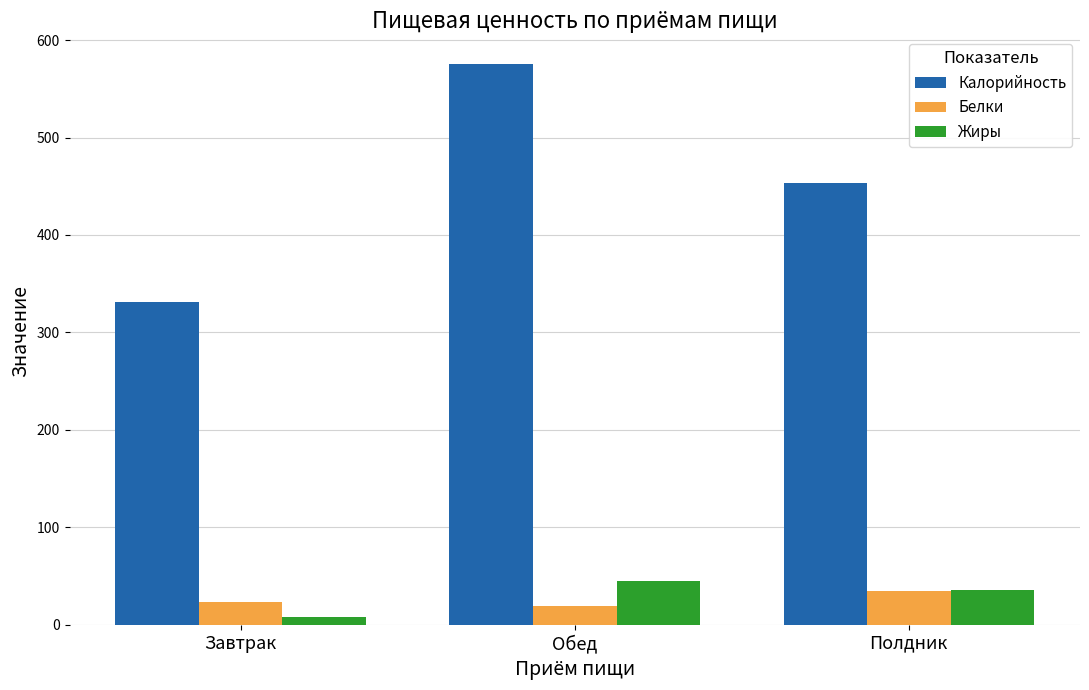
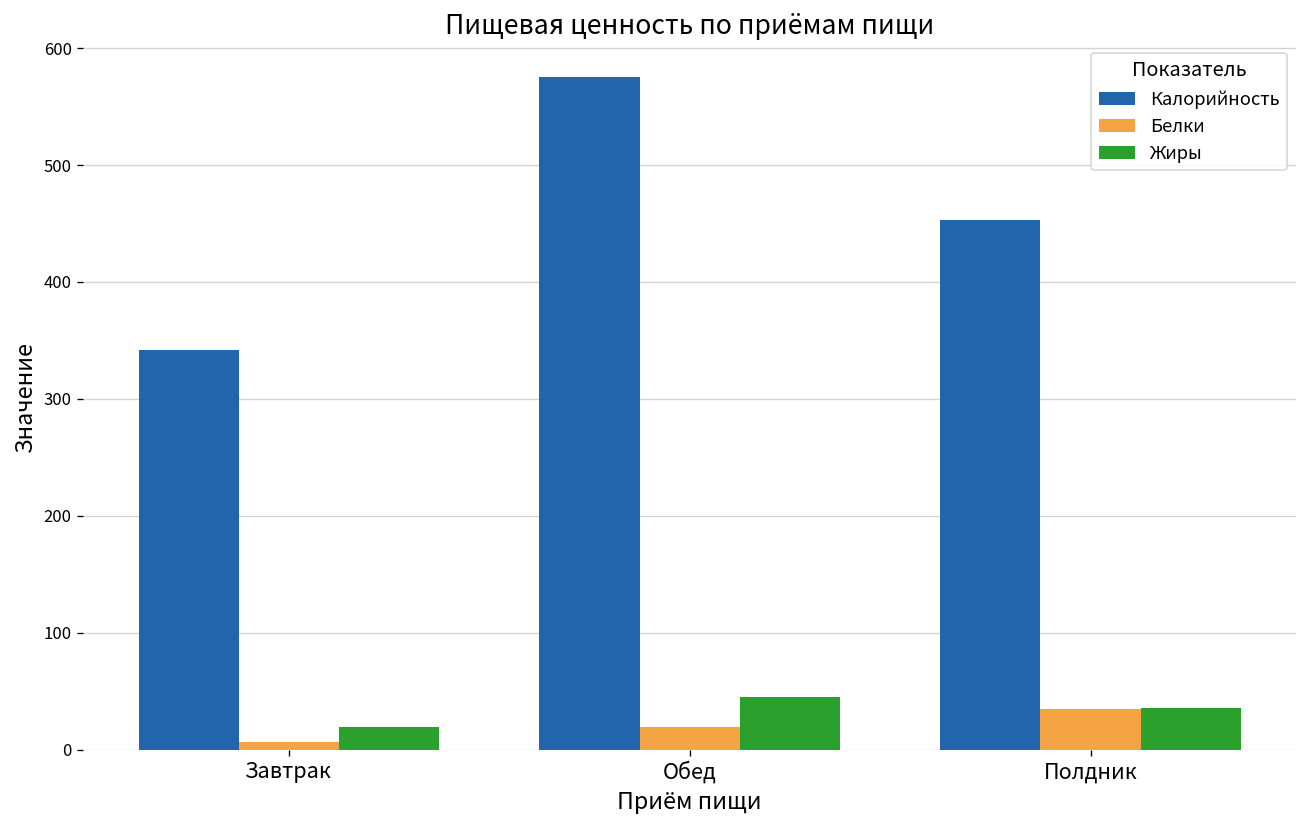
  {
    "Калорийность": {
-     "Завтрак": 330,
+     "Завтрак": 340,
      "Обед": 580,
      "Полдник": 450
    },
    "Белки": {
-     "Завтрак": 20,
+     "Завтрак": 10,
      "Обед": 20,
      "Полдник": 30
    },
    "Жиры": {
-     "Завтрак": 10,
+     "Завтрак": 20,
      "Обед": 50,
      "Полдник": 40
    }
  }
